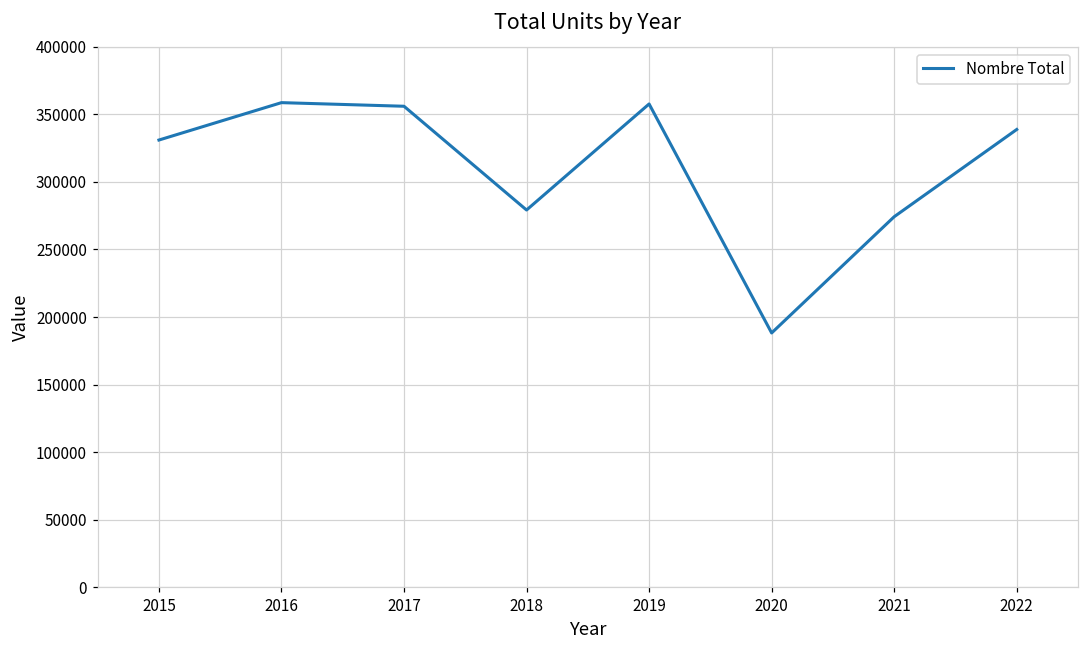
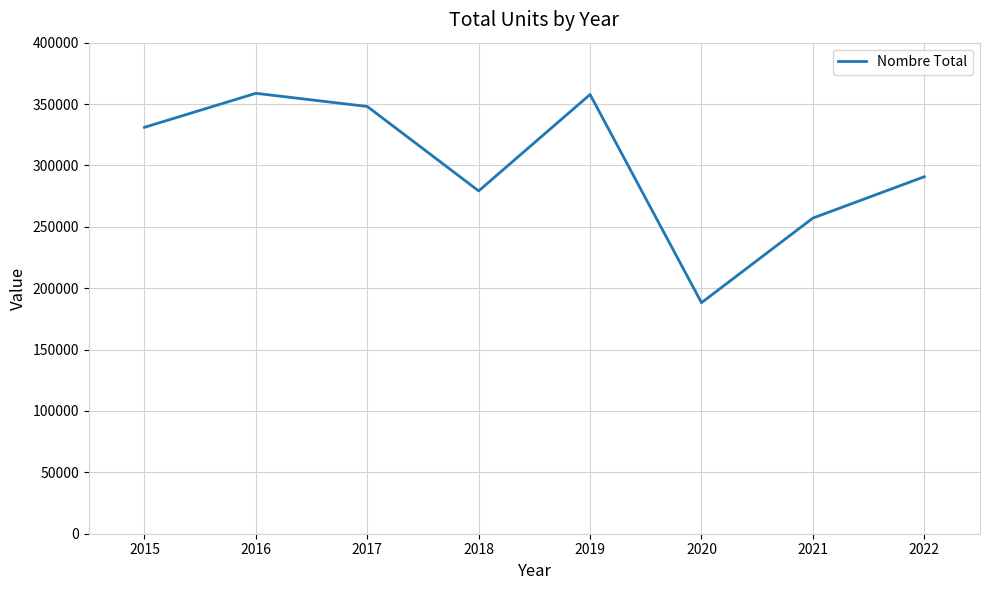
  {
    "2015": 331000,
    "2016": 359000,
-   "2017": 356000,
+   "2017": 348000,
    "2018": 279000,
    "2019": 358000,
    "2020": 188000,
-   "2021": 274000,
-   "2022": 339000
+   "2021": 257000,
+   "2022": 291000
  }
